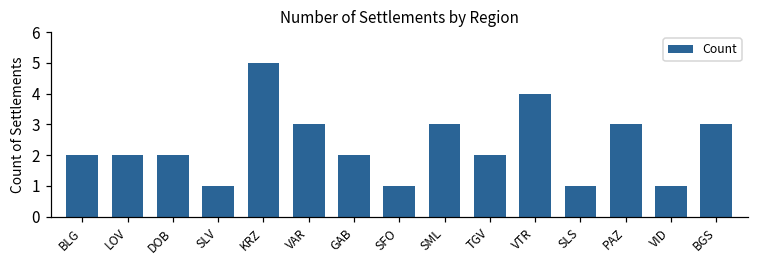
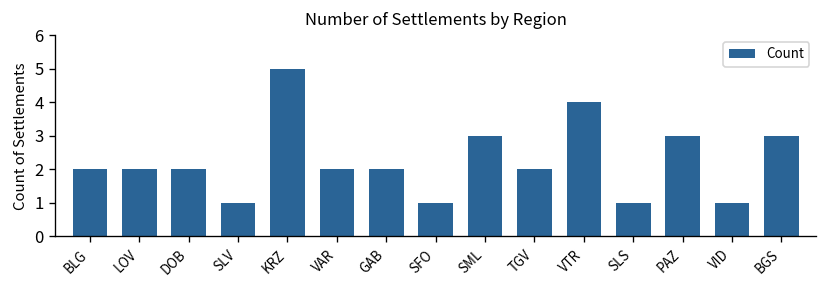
  {
    "BLG": 2,
    "LOV": 2,
    "DOB": 2,
    "SLV": 1,
    "KRZ": 5,
-   "VAR": 3,
+   "VAR": 2,
    "GAB": 2,
    "SFO": 1,
    "SML": 3,
    "TGV": 2,
    "VTR": 4,
    "SLS": 1,
    "PAZ": 3,
    "VID": 1,
    "BGS": 3
  }
